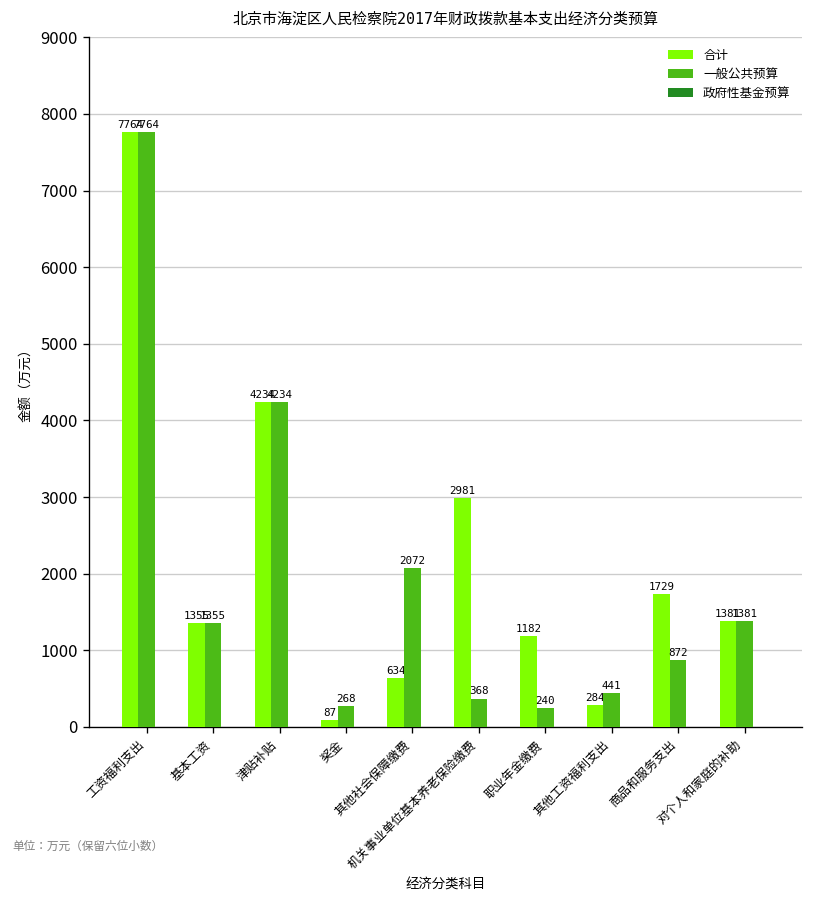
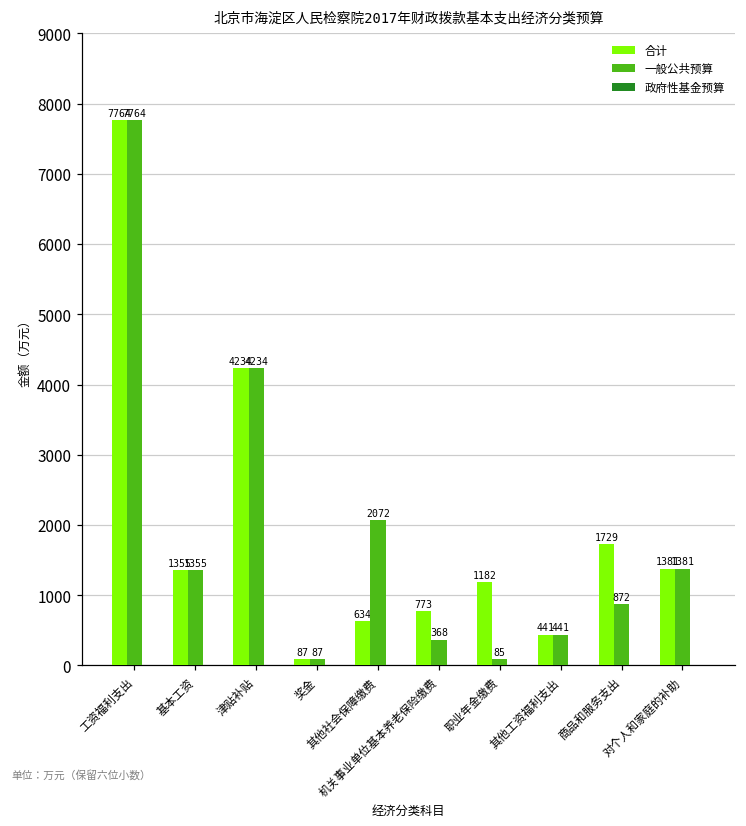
  {
    "合计": {
      "奖金": 87,
      "其他社会保障缴费": 634,
-     "机关事业单位基本养老保险缴费": 2981,
+     "机关事业单位基本养老保险缴费": 773,
      "职业年金缴费": 1182,
-     "其他工资福利支出": 284,
+     "其他工资福利支出": 441,
      "商品和服务支出": 1729
    },
    "一般公共预算": {
-     "奖金": 268,
+     "奖金": 87,
      "其他社会保障缴费": 2072,
      "机关事业单位基本养老保险缴费": 368,
-     "职业年金缴费": 240,
+     "职业年金缴费": 85,
      "其他工资福利支出": 441,
      "商品和服务支出": 872
    },
    "政府性基金预算": {
      "工资福利支出": 0,
      "基本工资": 0,
      "津贴补贴": 0,
      "奖金": 0,
      "其他社会保障缴费": 0,
      "机关事业单位基本养老保险缴费": 0,
      "职业年金缴费": 0,
      "其他工资福利支出": 0,
      "商品和服务支出": 0,
      "对个人和家庭的补助": 0
    }
  }
